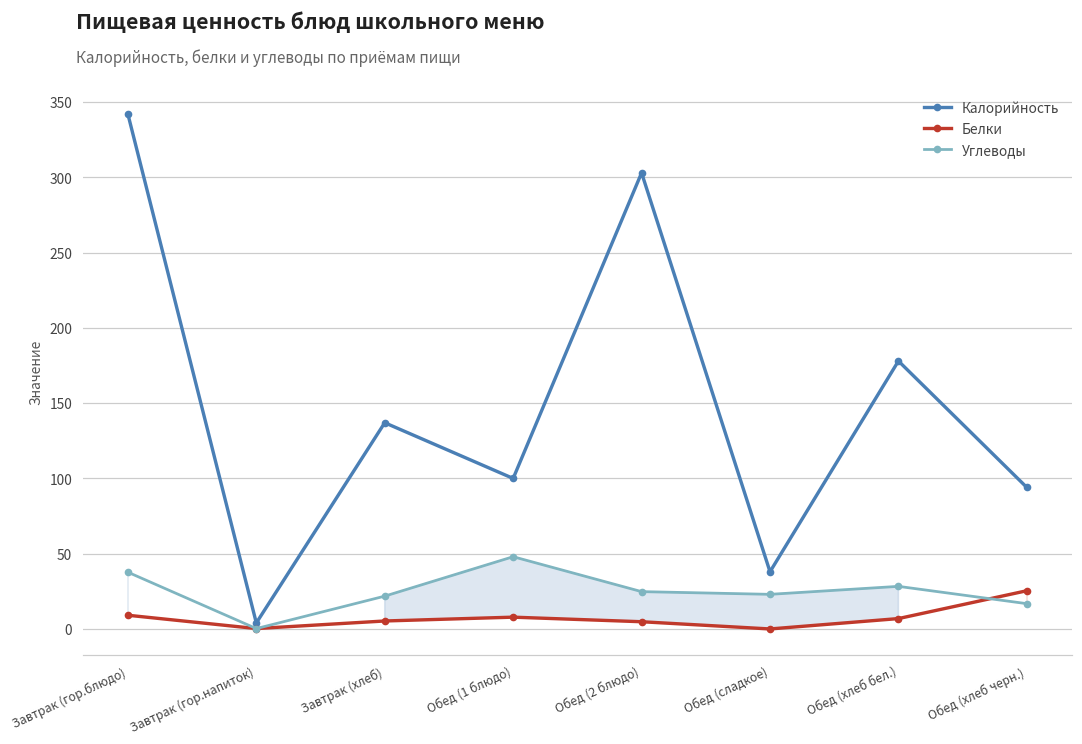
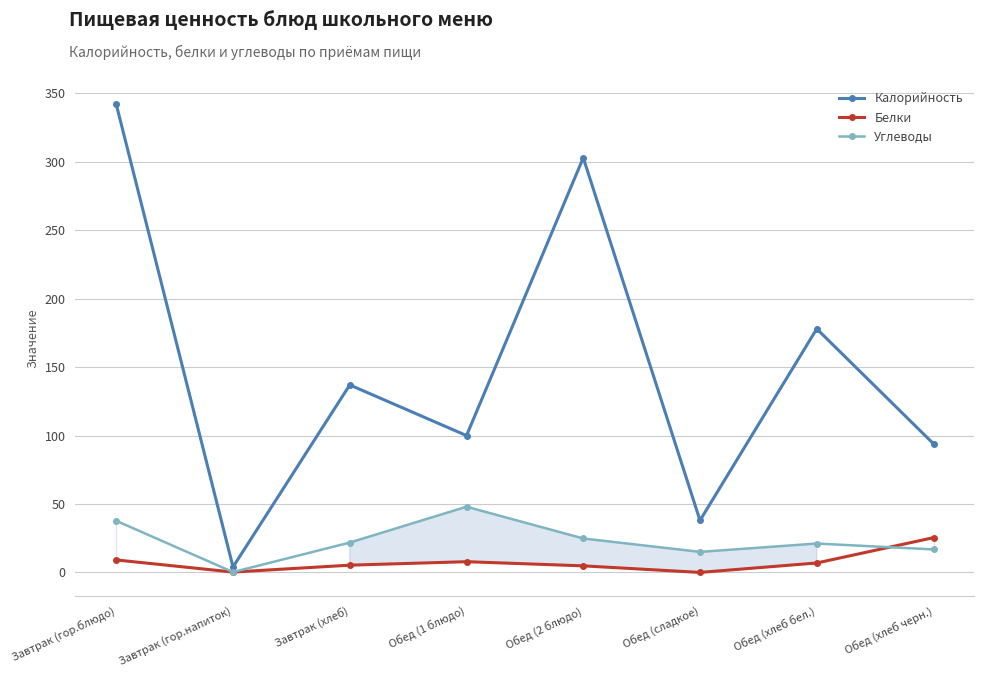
  {
    "Калорийность": {
      "Завтрак (гор.блюдо)": 342,
      "Завтрак (гор.напиток)": 4,
      "Завтрак (хлеб)": 137,
      "Обед (1 блюдо)": 100,
      "Обед (2 блюдо)": 303,
      "Обед (сладкое)": 38,
      "Обед (хлеб бел.)": 178,
      "Обед (хлеб черн.)": 94
    },
    "Белки": {
      "Завтрак (гор.блюдо)": 9,
      "Завтрак (хлеб)": 5,
      "Обед (1 блюдо)": 8,
      "Обед (2 блюдо)": 5,
      "Обед (сладкое)": 0,
      "Обед (хлеб бел.)": 7,
      "Обед (хлеб черн.)": 25
    },
    "Углеводы": {
      "Завтрак (гор.блюдо)": 38,
      "Завтрак (хлеб)": 22,
      "Обед (1 блюдо)": 48,
      "Обед (2 блюдо)": 25,
-     "Обед (сладкое)": 23,
-     "Обед (хлеб бел.)": 28,
+     "Обед (сладкое)": 15,
+     "Обед (хлеб бел.)": 21,
      "Обед (хлеб черн.)": 17
    }
  }
